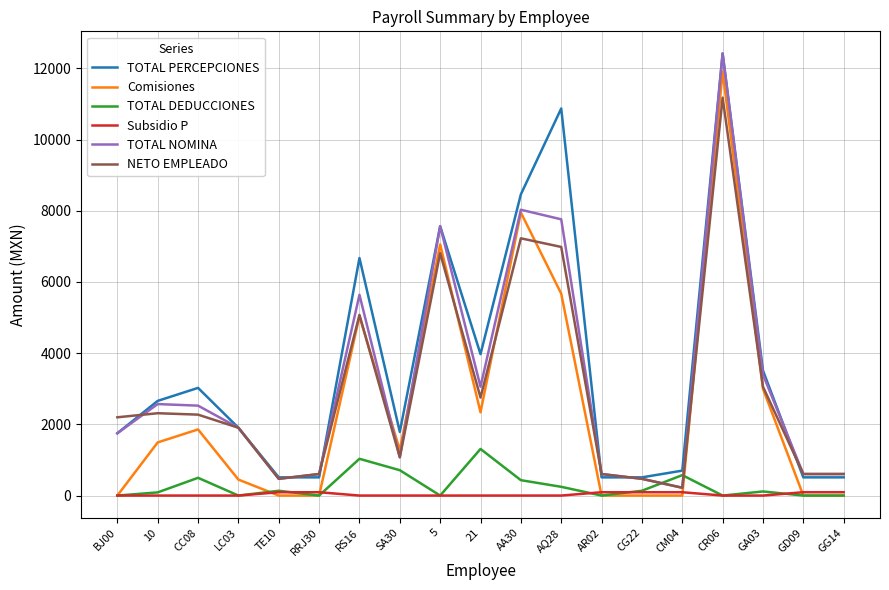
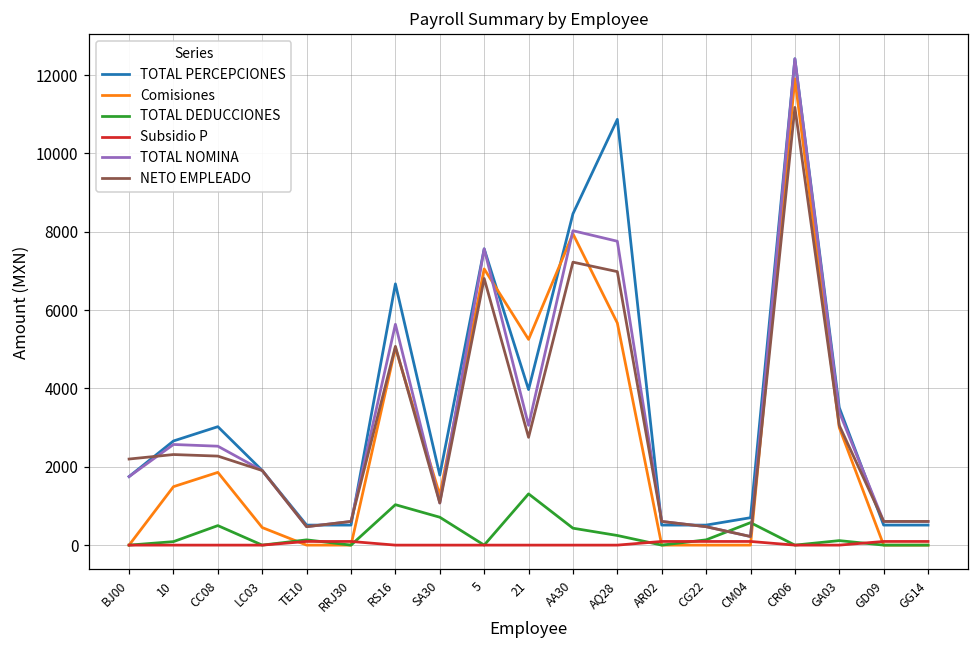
  {
    "TOTAL PERCEPCIONES": {
      "10": 2700,
      "CC08": 3000,
      "RRJ30": 500,
      "RS16": 6700,
      "SA30": 1800,
      "21": 4000,
      "AA30": 8500,
      "AQ28": 10900,
      "AR02": 500,
      "CM04": 700,
      "GA03": 3500,
      "GD09": 500,
      "GG14": 500
    },
    "Comisiones": {
      "10": 1500,
      "CC08": 1900,
      "LC03": 400,
      "TE10": 0,
      "SA30": 1300,
      "5": 7100,
-     "21": 2300,
+     "21": 5300,
      "AA30": 7900,
      "AQ28": 5700,
      "CG22": 0,
      "CM04": 0,
      "CR06": 11900
    },
    "TOTAL DEDUCCIONES": {
      "10": 100,
      "CC08": 500,
      "RS16": 1000,
      "SA30": 700,
      "21": 1300,
      "AA30": 400,
      "AQ28": 200,
      "CM04": 600,
      "GA03": 100
    },
    "Subsidio P": {
      "10": 0,
      "CC08": 0,
      "RRJ30": 100,
      "RS16": 0,
      "SA30": 0,
      "21": 0,
      "AA30": 0,
      "AQ28": 0,
      "AR02": 100,
      "CM04": 100,
      "GA03": 0,
      "GD09": 100,
      "GG14": 100
    },
    "TOTAL NOMINA": {
      "10": 2600,
      "CC08": 2500,
      "RS16": 5600,
      "21": 3100,
      "AA30": 8000,
      "AQ28": 7800,
      "GA03": 3400
    },
    "NETO EMPLEADO": {
      "BJ00": 2200,
      "10": 2300,
      "CC08": 2300,
      "5": 6800,
      "21": 2800,
      "AA30": 7200,
      "AQ28": 7000,
      "CR06": 11200
    }
  }
